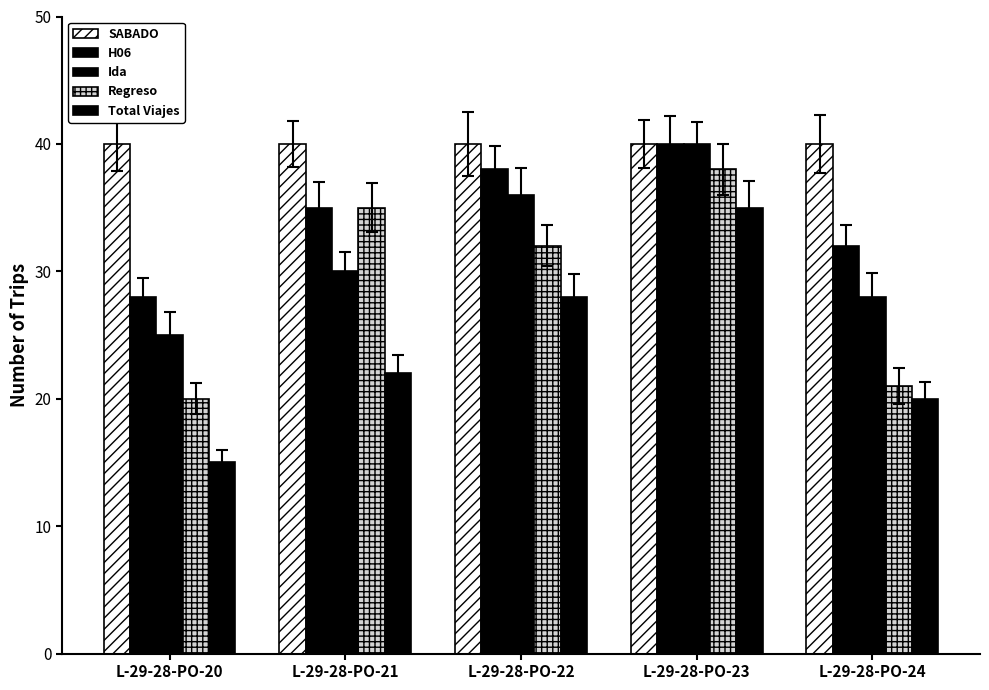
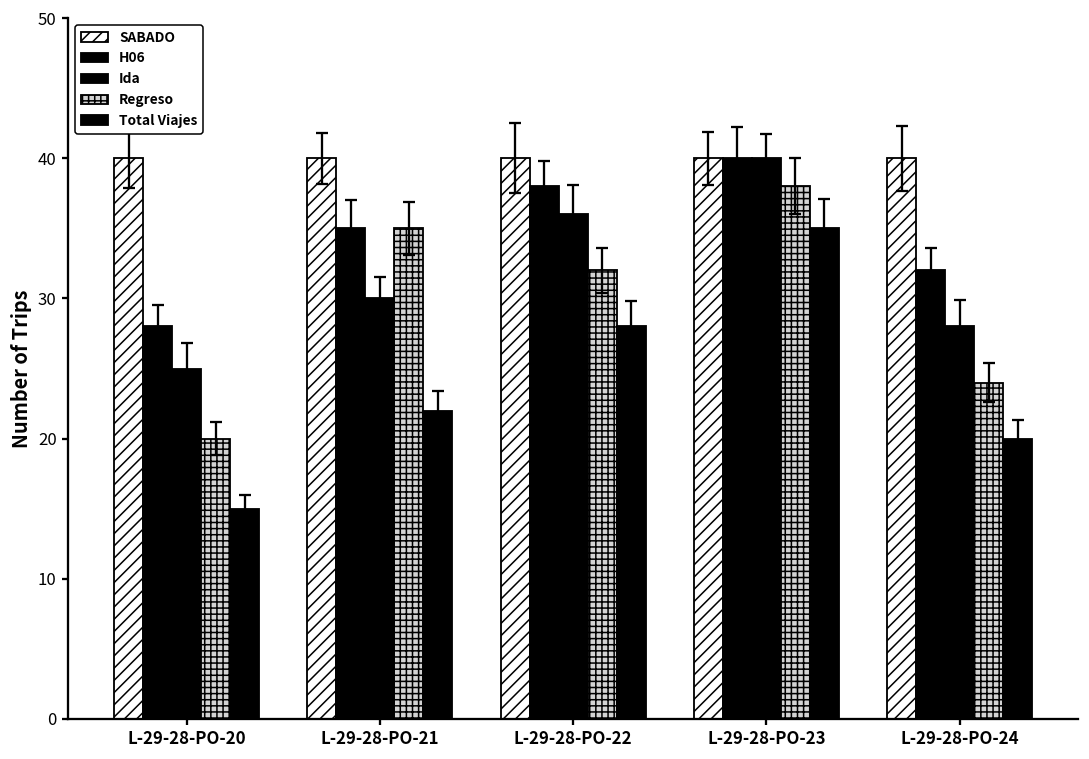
  {
    "SABADO": {
      "L-29-28-PO-20": 40,
      "L-29-28-PO-21": 40,
      "L-29-28-PO-22": 40,
      "L-29-28-PO-23": 40,
      "L-29-28-PO-24": 40
    },
    "Regreso": {
      "L-29-28-PO-20": 20,
      "L-29-28-PO-21": 35,
      "L-29-28-PO-22": 32,
      "L-29-28-PO-23": 38,
-     "L-29-28-PO-24": 21
+     "L-29-28-PO-24": 24
    }
  }
